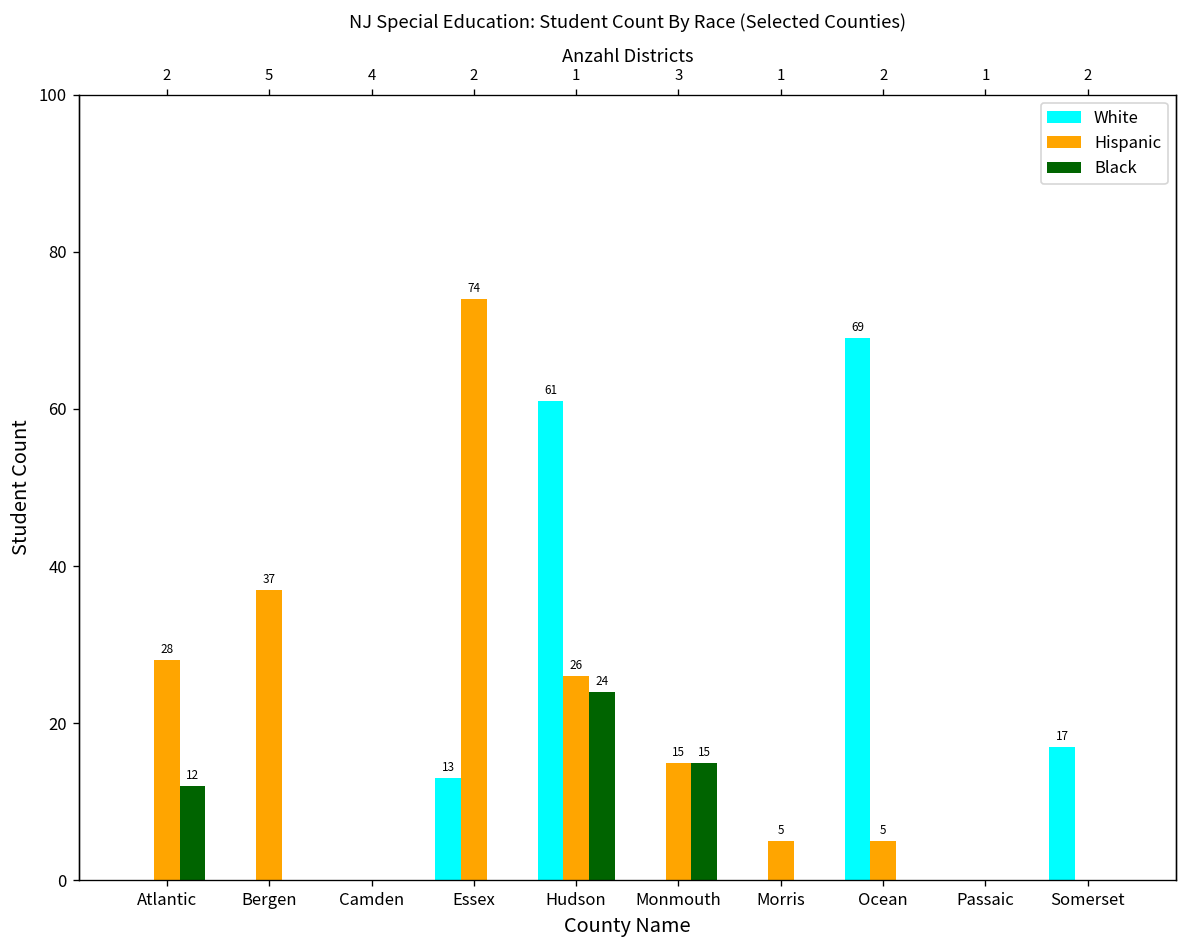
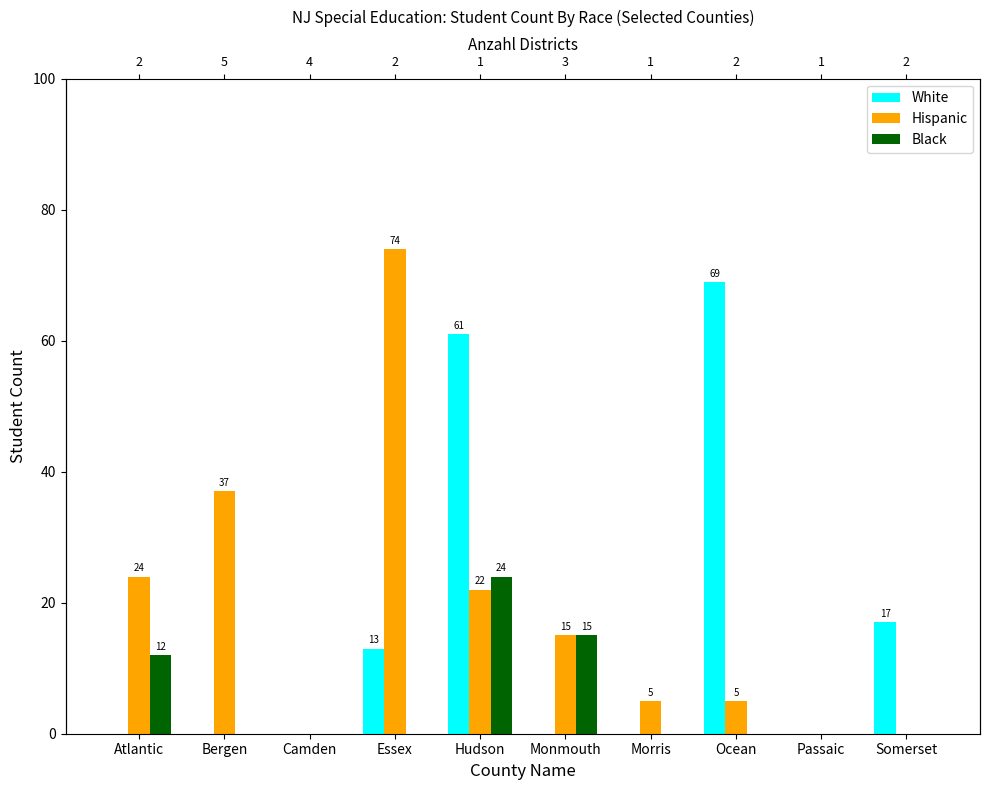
  {
    "Hispanic": {
-     "Atlantic": 28,
+     "Atlantic": 24,
      "Bergen": 37,
      "Essex": 74,
-     "Hudson": 26,
+     "Hudson": 22,
      "Monmouth": 15,
      "Morris": 5,
      "Ocean": 5
    }
  }
